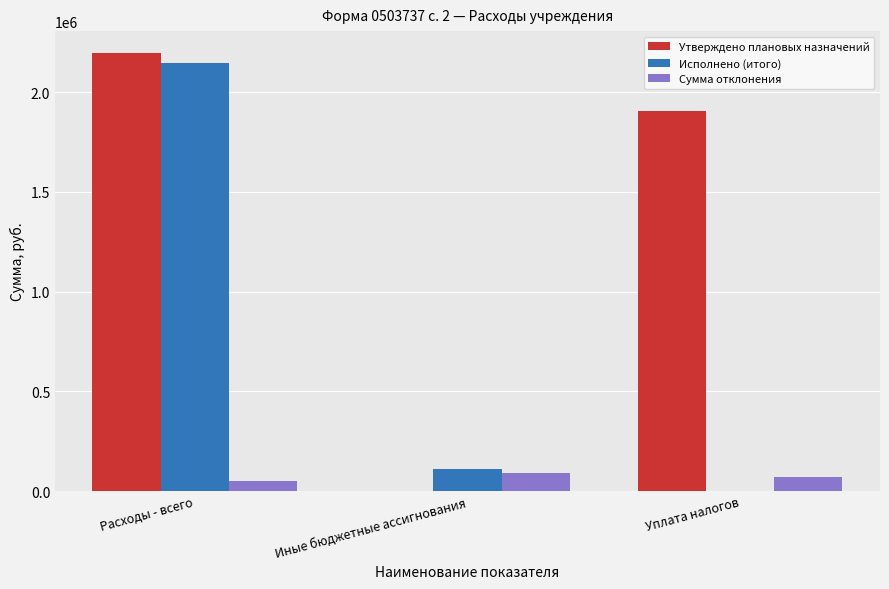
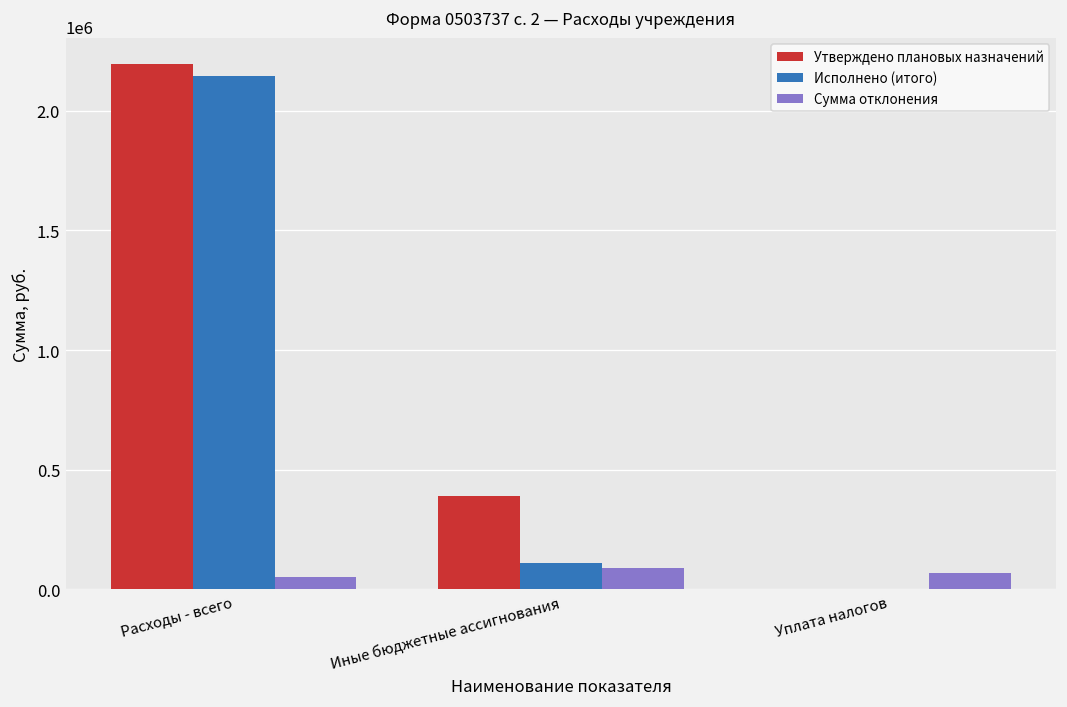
  {
    "Утверждено плановых назначений": {
      "Расходы - всего": 2200000,
-     "Иные бюджетные ассигнования": 0,
-     "Уплата налогов": 1910000
+     "Иные бюджетные ассигнования": 390000,
+     "Уплата налогов": 0
    },
    "Исполнено (итого)": {
      "Расходы - всего": 2150000,
      "Иные бюджетные ассигнования": 110000
    },
    "Сумма отклонения": {
      "Расходы - всего": 50000,
      "Иные бюджетные ассигнования": 90000,
      "Уплата налогов": 70000
    }
  }
